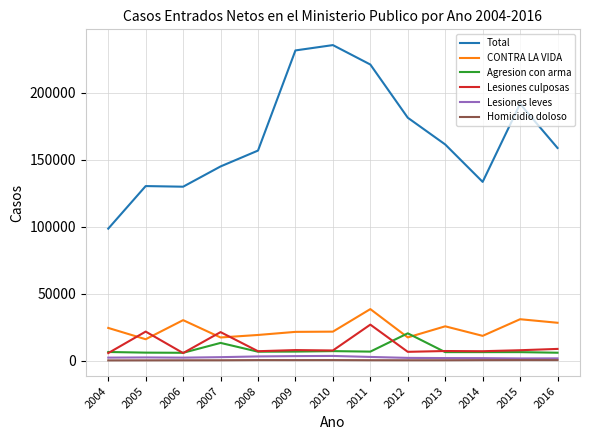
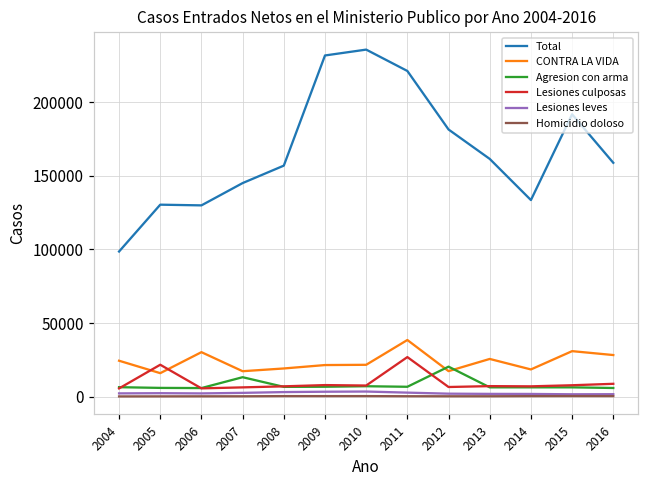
  {
    "Total": {
      "2004": 99000,
      "2005": 130000,
      "2006": 130000,
      "2007": 145000,
      "2008": 157000,
      "2009": 232000,
      "2010": 236000,
      "2011": 221000,
      "2012": 181000,
      "2013": 161000,
      "2014": 133000,
      "2016": 159000
    },
    "CONTRA LA VIDA": {
      "2004": 24000,
      "2005": 16000,
      "2006": 30000,
      "2007": 17000,
      "2008": 19000,
      "2009": 22000,
      "2010": 22000,
      "2011": 39000,
      "2012": 17000,
      "2013": 26000,
      "2014": 19000,
      "2015": 31000,
      "2016": 28000
    },
    "Agresion con arma": {
      "2005": 6000,
      "2007": 13000,
      "2011": 7000,
      "2012": 20000,
      "2016": 6000
    },
    "Lesiones culposas": {
      "2005": 22000,
-     "2007": 21000,
+     "2007": 6000,
      "2011": 27000,
      "2012": 7000,
      "2016": 9000
    },
    "Lesiones leves": {
      "2004": 2000,
      "2005": 2000,
      "2006": 2000,
      "2007": 3000,
      "2008": 3000,
      "2009": 3000,
      "2010": 4000,
      "2011": 3000
    },
    "Homicidio doloso": {
      "2004": 0,
      "2005": 0,
      "2006": 0,
      "2007": 0,
      "2008": 0,
      "2009": 0,
      "2010": 0,
      "2011": 0
    }
  }
